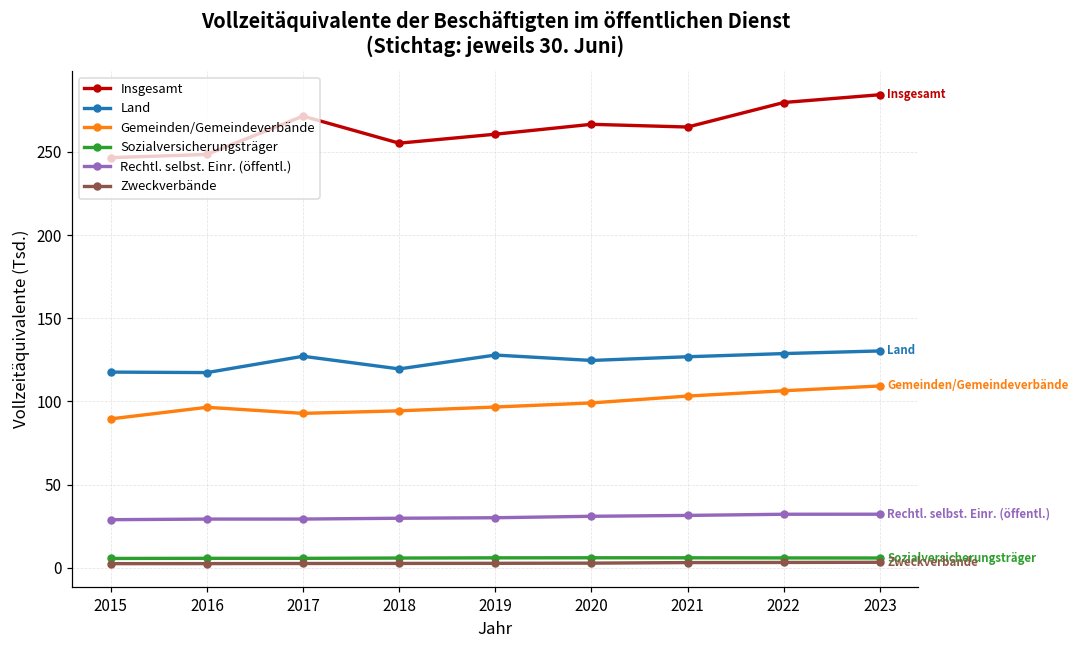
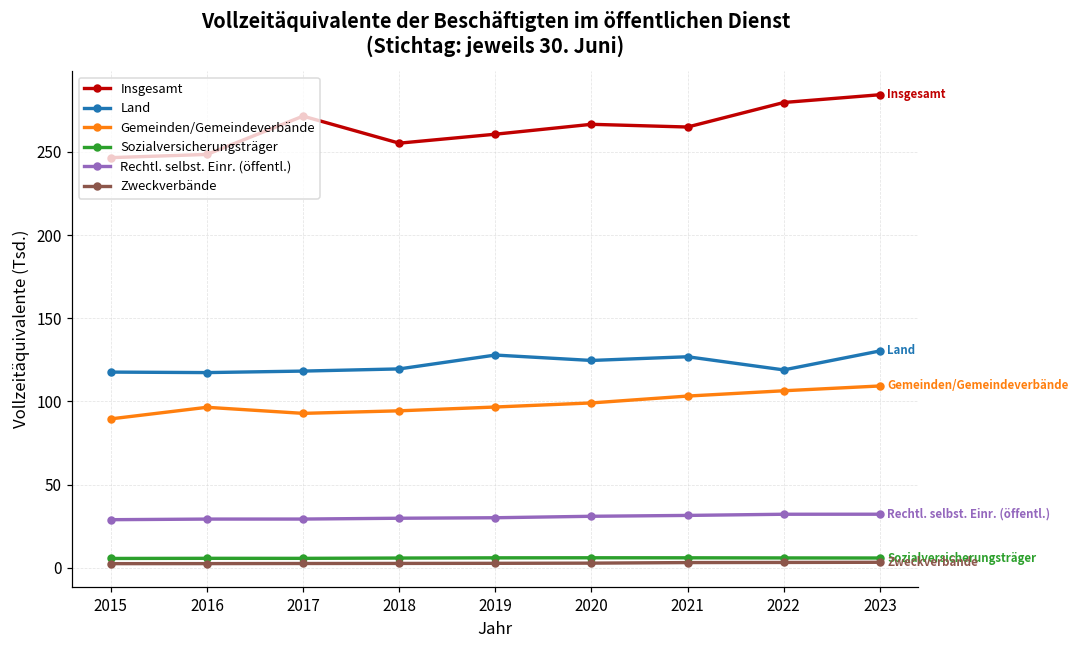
  {
    "Insgesamt": {
      "2018": 255,
      "2019": 261,
      "2020": 267,
      "2021": 265,
      "2022": 280,
      "2023": 284
    },
    "Land": {
      "2015": 118,
      "2016": 117,
-     "2017": 127,
+     "2017": 118,
      "2018": 120,
      "2019": 128,
      "2020": 125,
      "2021": 127,
-     "2022": 129,
+     "2022": 119,
      "2023": 130
    },
    "Gemeinden/Gemeindeverbände": {
      "2015": 90,
      "2016": 97,
      "2017": 93,
      "2018": 94,
      "2019": 97,
      "2020": 99,
      "2021": 103,
      "2022": 106,
      "2023": 109
    },
    "Sozialversicherungsträger": {
      "2015": 6,
      "2016": 6,
      "2017": 6,
      "2018": 6,
      "2019": 6,
      "2020": 6,
      "2021": 6,
      "2022": 6,
      "2023": 6
    },
    "Rechtl. selbst. Einr. (öffentl.)": {
      "2015": 29,
      "2016": 29,
      "2017": 29,
      "2018": 30,
      "2019": 30,
      "2020": 31,
      "2021": 32,
      "2022": 32,
      "2023": 32
    },
    "Zweckverbände": {
      "2015": 3,
      "2016": 3,
      "2017": 3,
      "2018": 3,
      "2019": 3,
      "2020": 3,
      "2021": 3,
      "2022": 3,
      "2023": 3
    }
  }
